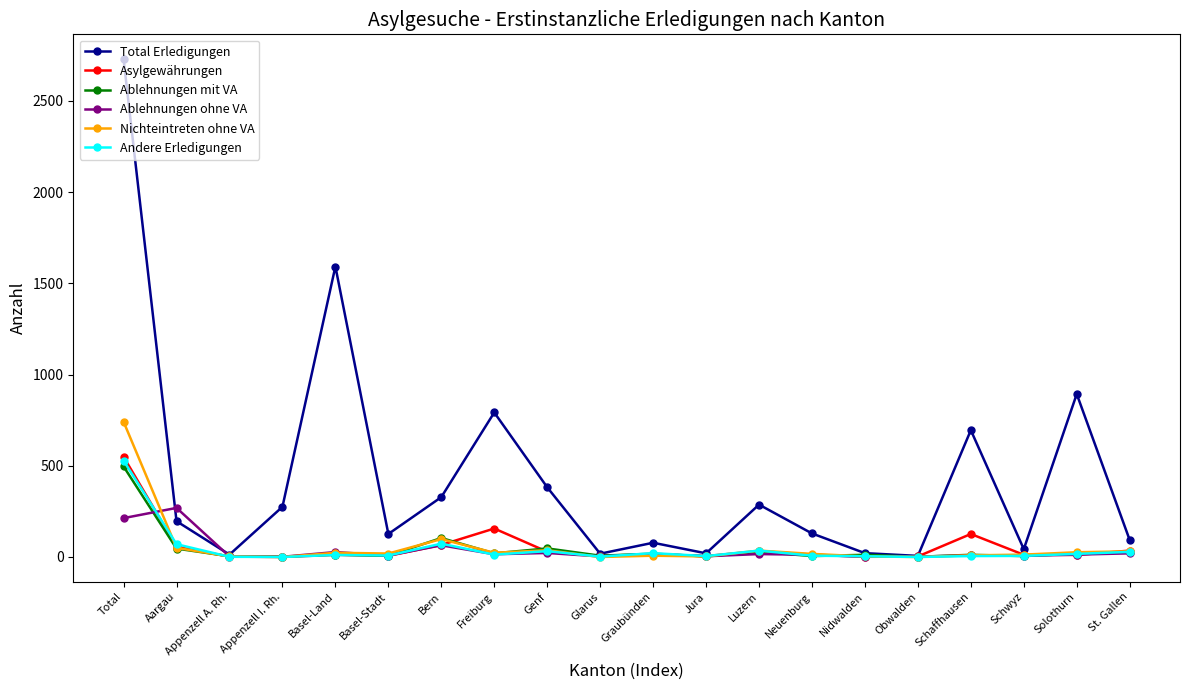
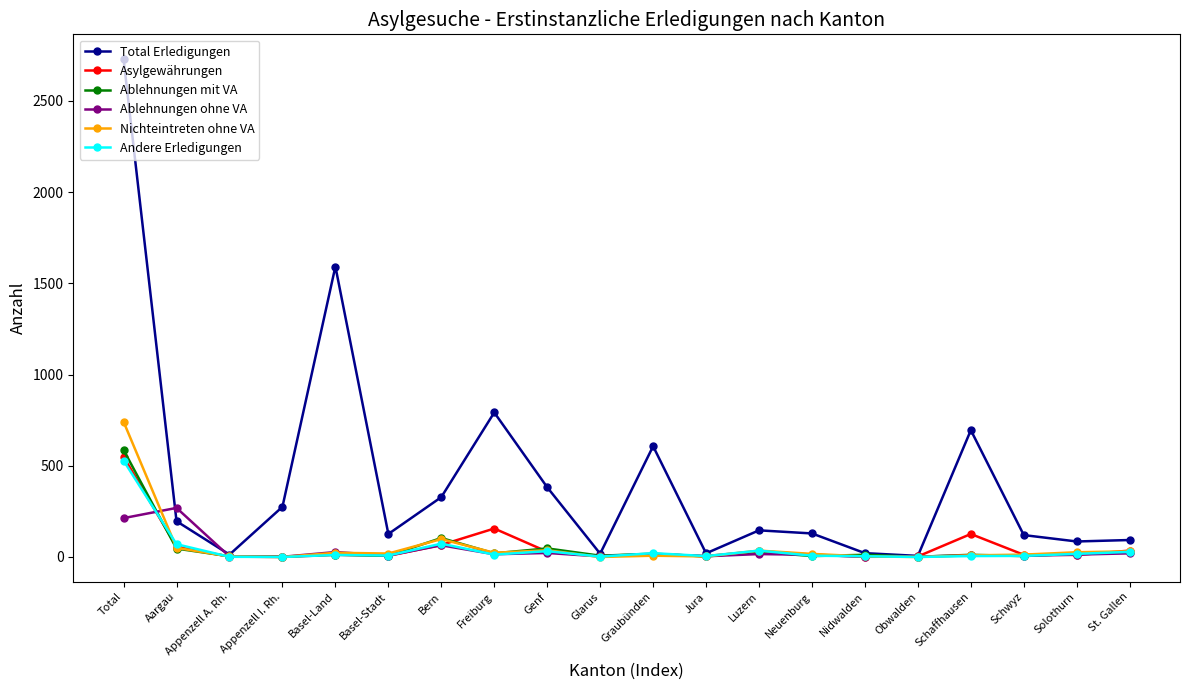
  {
    "Total Erledigungen": {
      "Aargau": 200,
      "Appenzell I. Rh.": 280,
      "Basel-Land": 1590,
      "Basel-Stadt": 130,
      "Bern": 330,
      "Freiburg": 790,
      "Genf": 380,
-     "Graubünden": 80,
+     "Graubünden": 610,
      "Jura": 20,
-     "Luzern": 290,
+     "Luzern": 150,
      "Neuenburg": 130,
      "Schaffhausen": 700,
-     "Schwyz": 40,
-     "Solothurn": 890,
+     "Schwyz": 120,
+     "Solothurn": 90,
      "St. Gallen": 90
    },
    "Asylgewährungen": {
      "Total": 550,
      "Freiburg": 160,
      "Schaffhausen": 130
    },
    "Ablehnungen mit VA": {
-     "Total": 500
+     "Total": 590
    },
    "Ablehnungen ohne VA": {
      "Total": 210,
      "Aargau": 270
    },
    "Nichteintreten ohne VA": {
      "Total": 740
    },
    "Andere Erledigungen": {
      "Total": 530,
      "Aargau": 70
    }
  }
